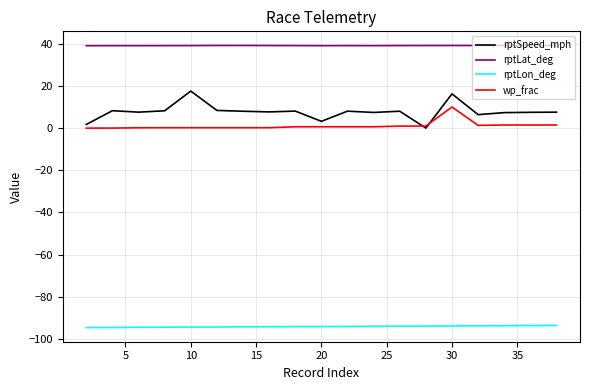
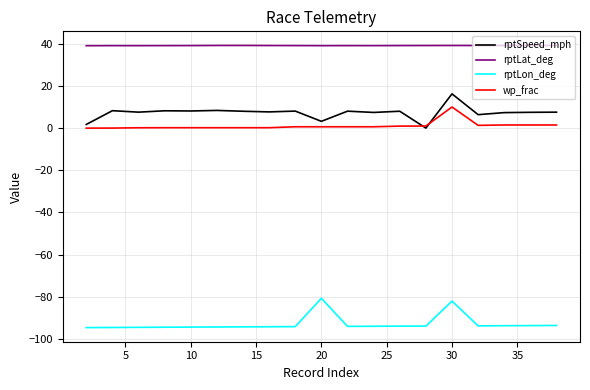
  {
    "rptSpeed_mph": {
-     "10": 18,
+     "10": 8,
      "20": 3,
      "30": 16
    },
    "rptLat_deg": {
      "10": 39,
      "20": 39,
      "30": 39
    },
    "rptLon_deg": {
      "10": -94,
-     "20": -94,
-     "30": -94
+     "20": -81,
+     "30": -82
    },
    "wp_frac": {
      "10": 0,
      "20": 1,
      "30": 10
    }
  }
